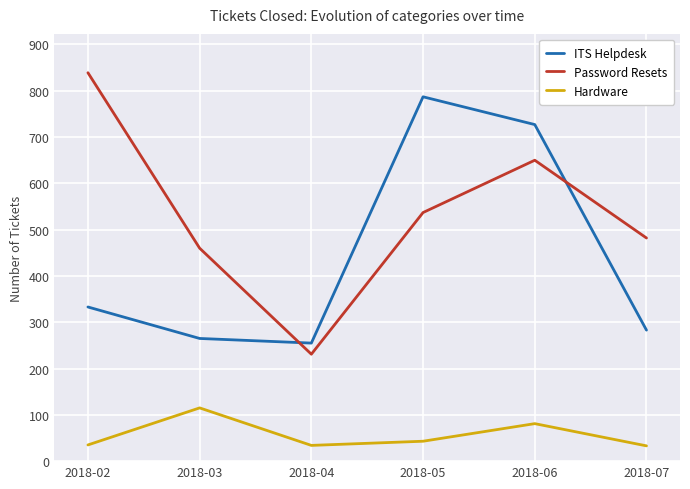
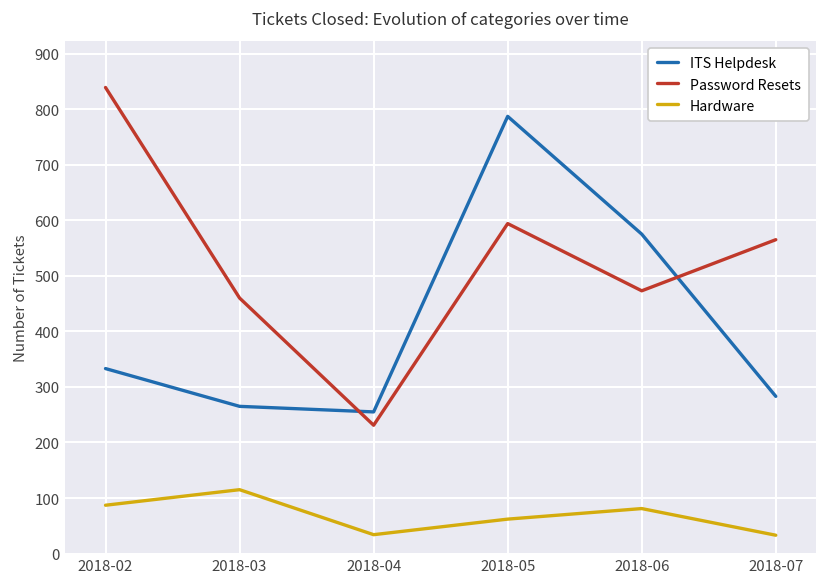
  {
    "ITS Helpdesk": {
      "2018-02": 330,
      "2018-03": 270,
      "2018-04": 260,
      "2018-05": 790,
-     "2018-06": 730,
+     "2018-06": 580,
      "2018-07": 280
    },
    "Password Resets": {
      "2018-02": 840,
      "2018-03": 460,
      "2018-04": 230,
-     "2018-05": 540,
-     "2018-06": 650,
-     "2018-07": 480
+     "2018-05": 590,
+     "2018-06": 470,
+     "2018-07": 570
    },
    "Hardware": {
-     "2018-02": 40,
+     "2018-02": 90,
      "2018-03": 120,
      "2018-04": 30,
-     "2018-05": 40,
+     "2018-05": 60,
      "2018-06": 80,
      "2018-07": 30
    }
  }
